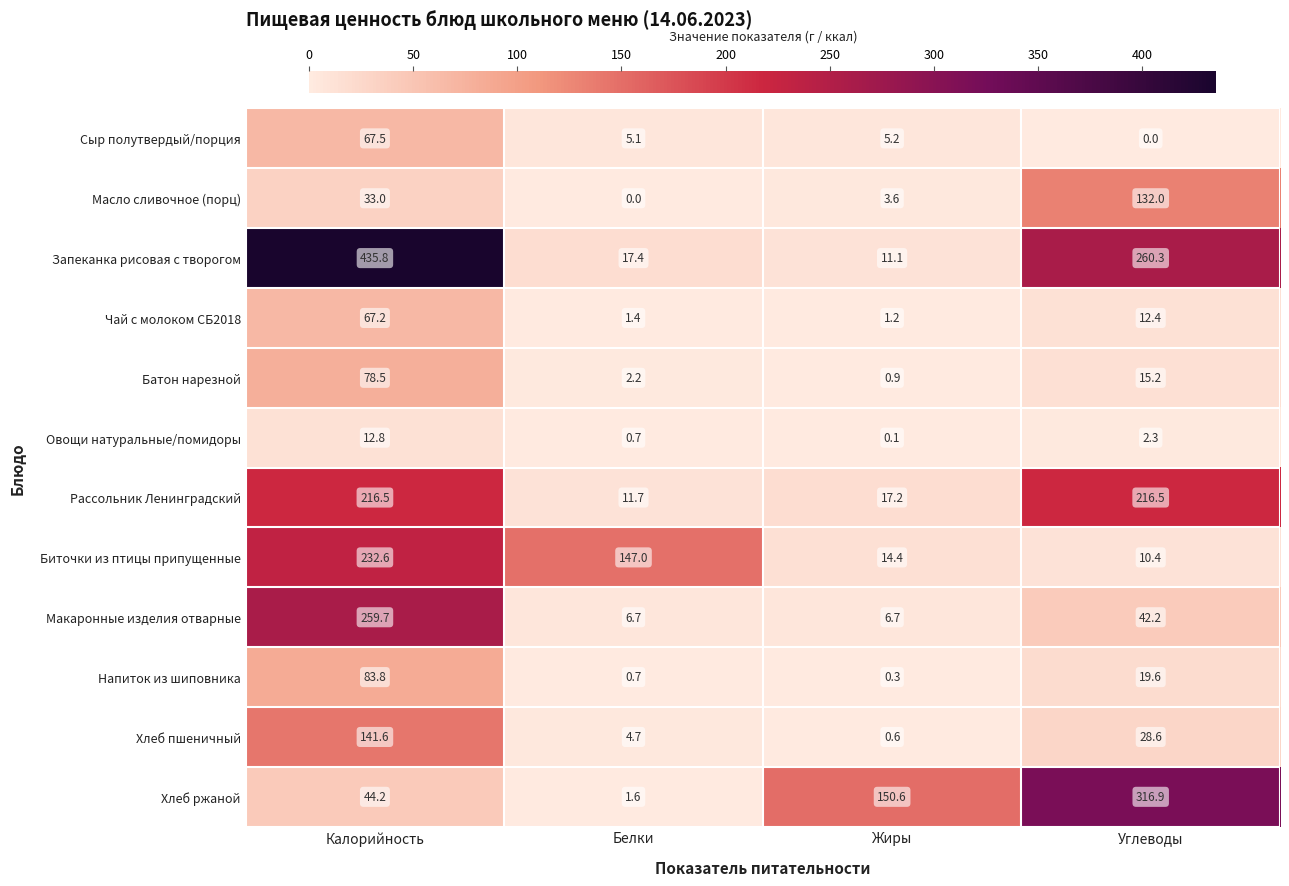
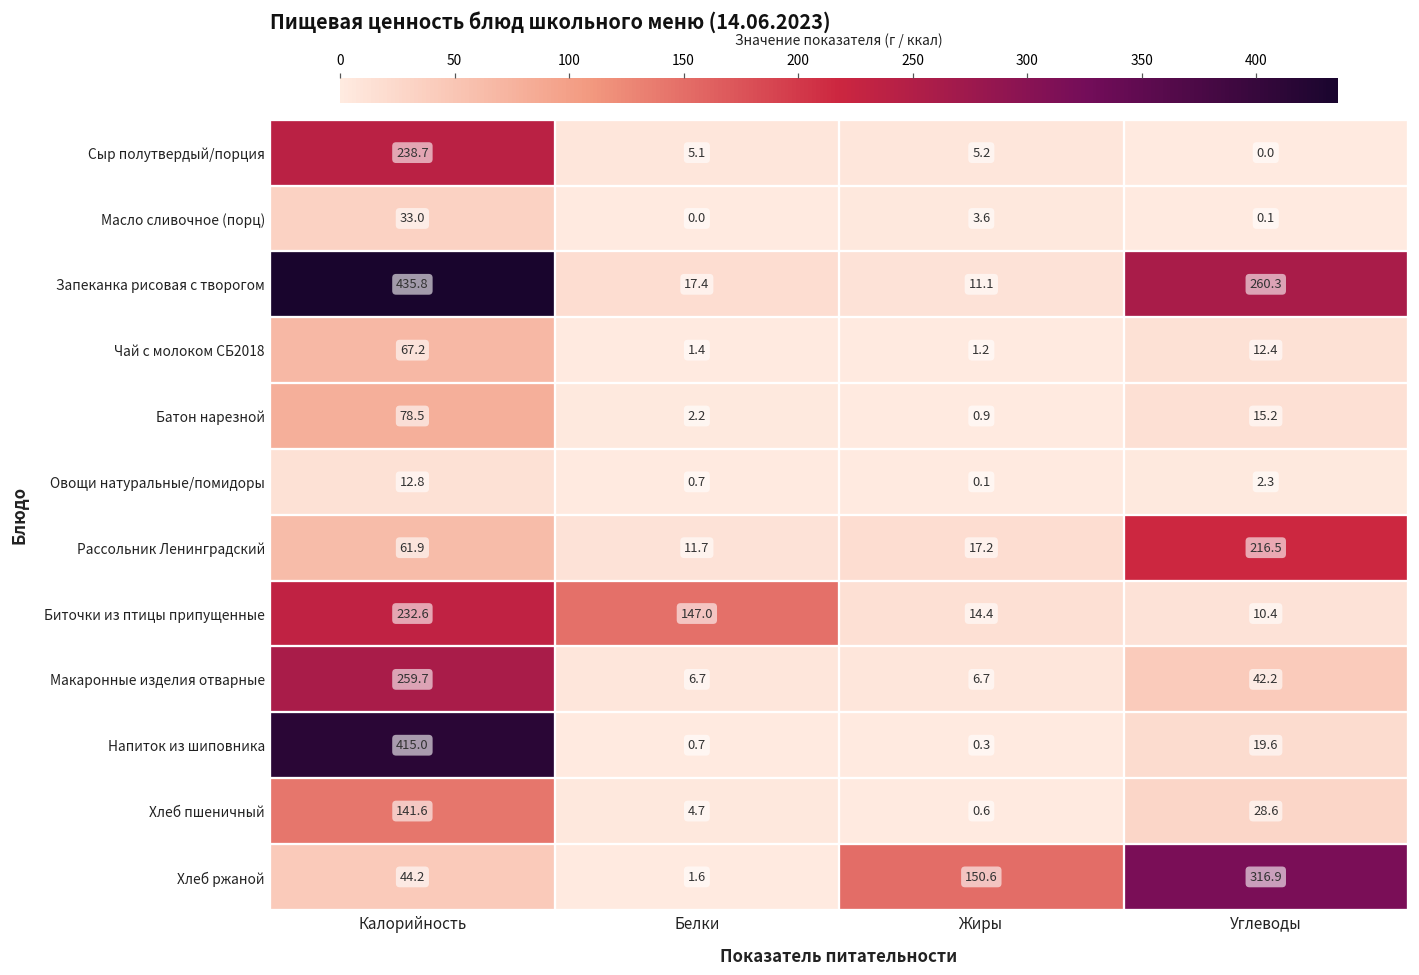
  {
    "Сыр полутвердый/порция": {
-     "Калорийность": 67.5
+     "Калорийность": 238.7
    },
    "Масло сливочное (порц)": {
-     "Углеводы": 132.0
+     "Углеводы": 0.1
    },
    "Рассольник Ленинградский": {
-     "Калорийность": 216.5
+     "Калорийность": 61.9
    },
    "Напиток из шиповника": {
-     "Калорийность": 83.8
+     "Калорийность": 415.0
    }
  }
